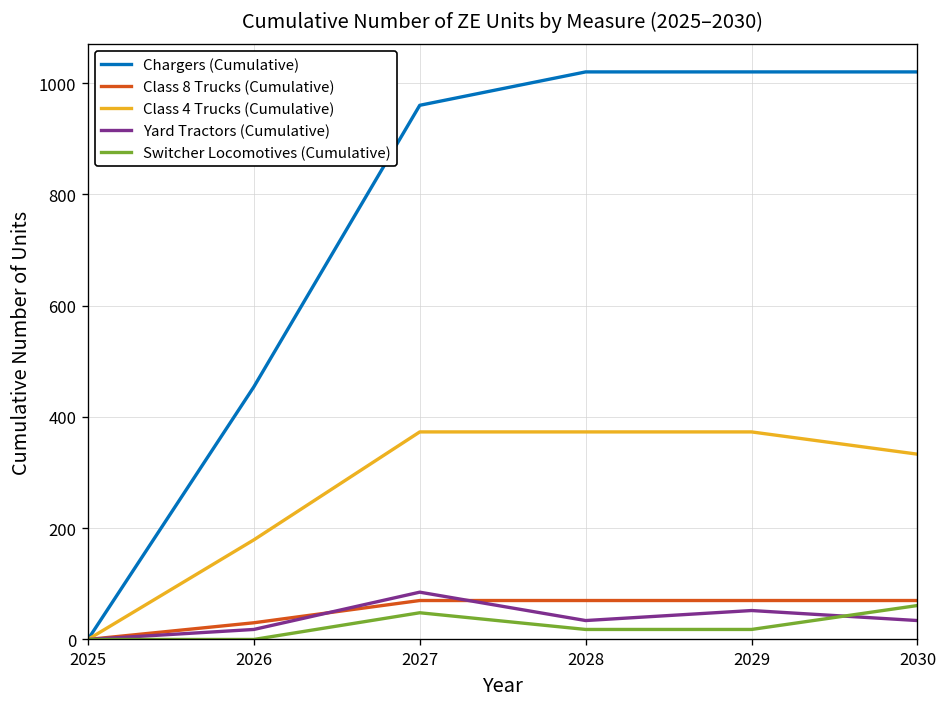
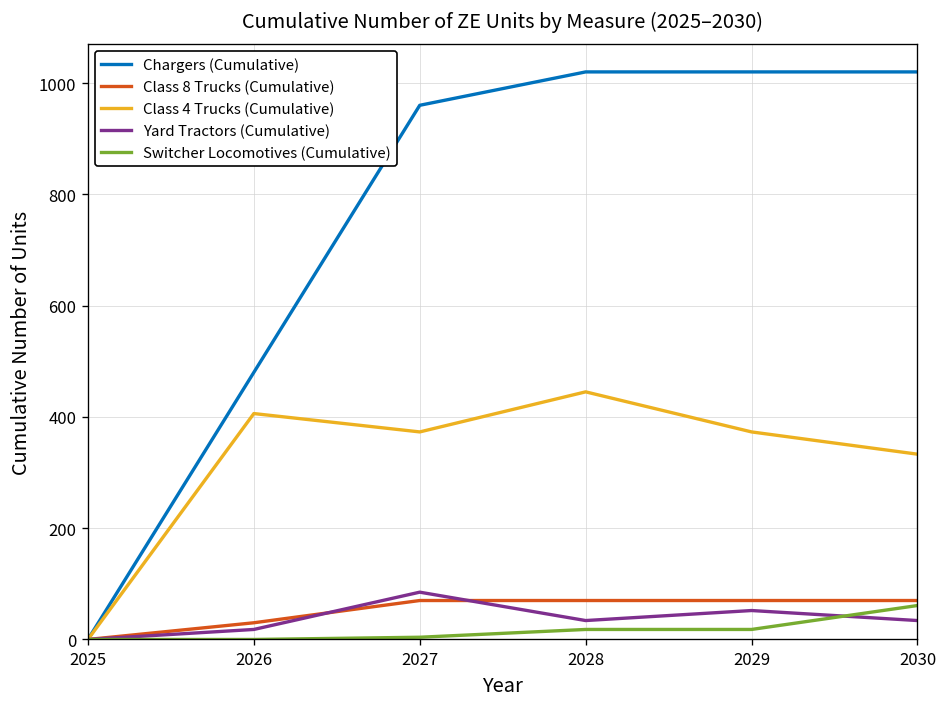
  {
    "Chargers (Cumulative)": {
-     "2026": 450,
+     "2026": 480,
      "2027": 960,
      "2028": 1020,
      "2029": 1020,
      "2030": 1020
    },
    "Class 8 Trucks (Cumulative)": {
      "2026": 30,
      "2027": 70,
      "2028": 70,
      "2029": 70,
      "2030": 70
    },
    "Class 4 Trucks (Cumulative)": {
-     "2026": 180,
+     "2026": 410,
      "2027": 370,
-     "2028": 370,
+     "2028": 450,
      "2029": 370,
      "2030": 330
    },
    "Yard Tractors (Cumulative)": {
      "2026": 20,
      "2027": 90,
      "2028": 30,
      "2029": 50,
      "2030": 30
    },
    "Switcher Locomotives (Cumulative)": {
      "2026": 0,
-     "2027": 50,
+     "2027": 0,
      "2028": 20,
      "2029": 20,
      "2030": 60
    }
  }
